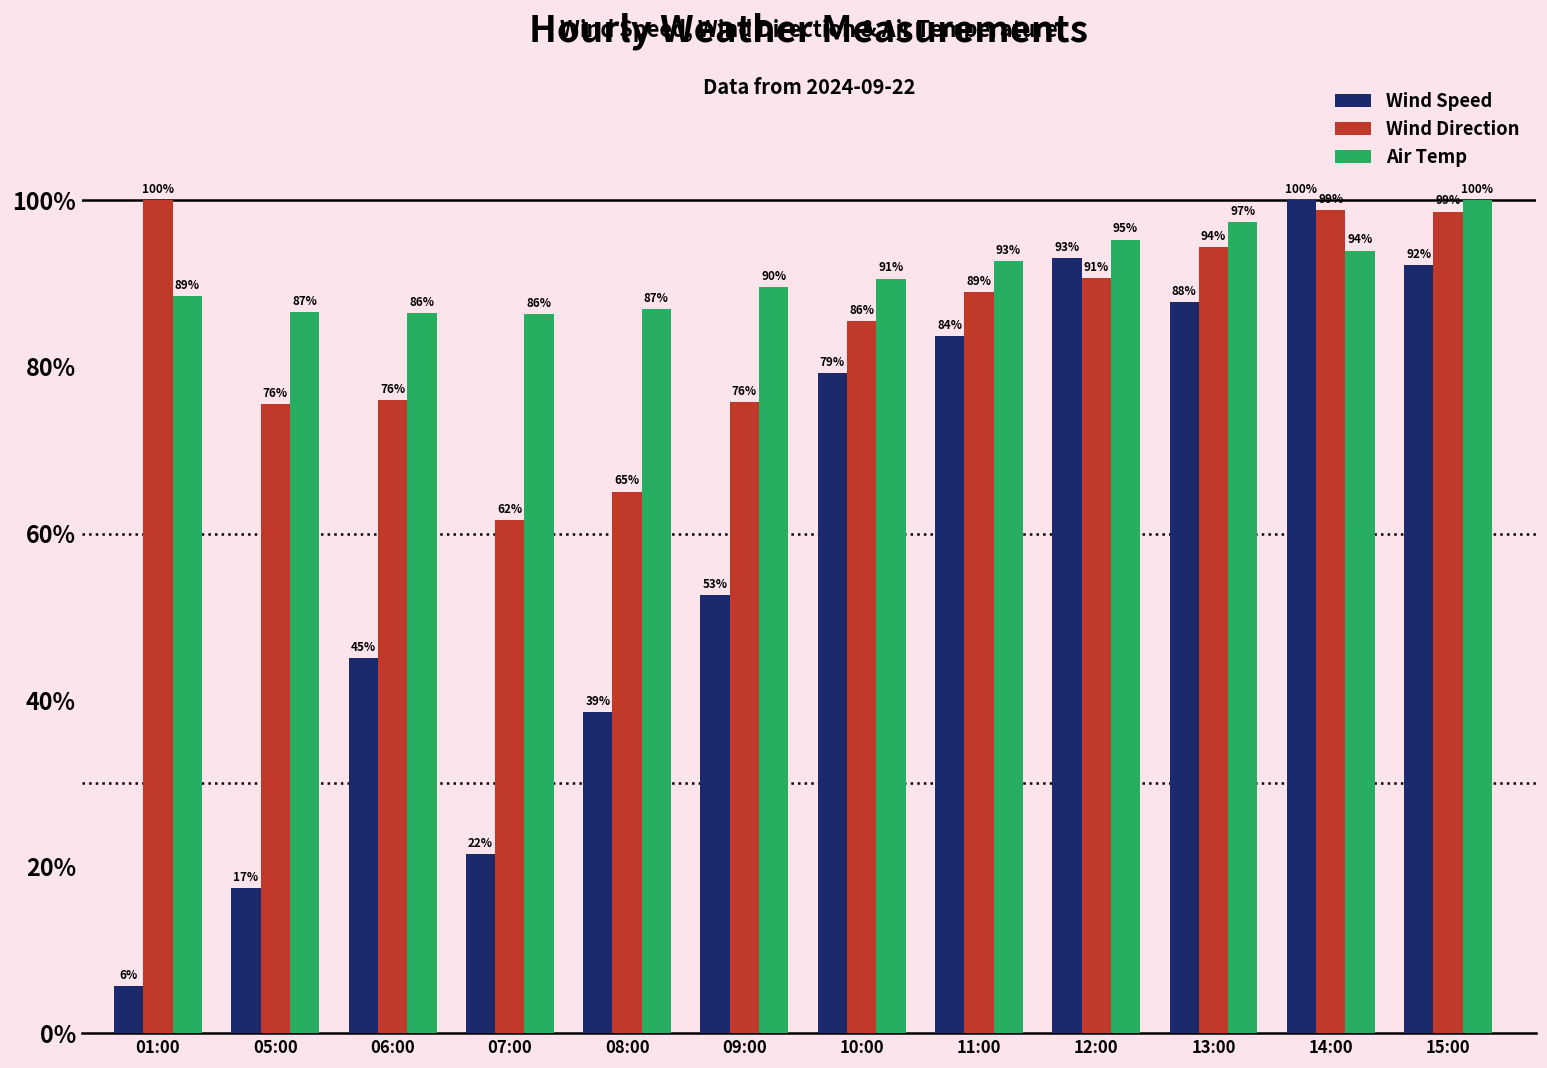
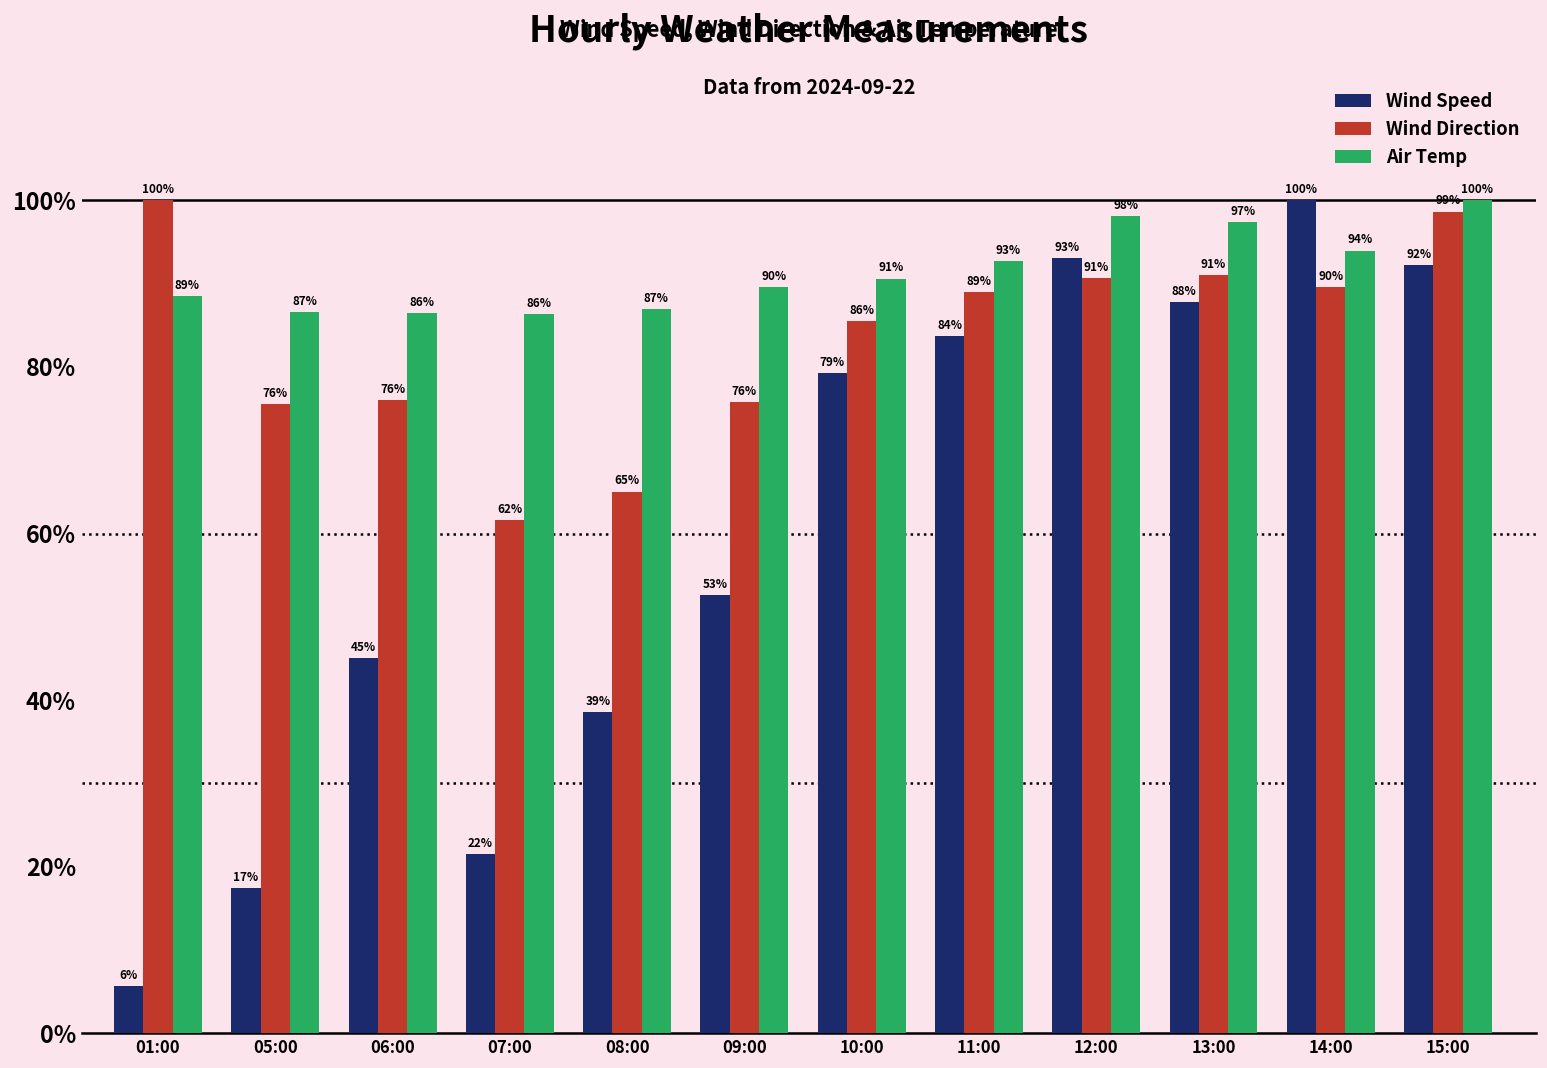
  {
    "Wind Speed": {
      "01:00": "6%",
      "05:00": "17%",
      "06:00": "45%",
      "07:00": "22%",
      "08:00": "39%",
      "09:00": "53%",
      "10:00": "79%",
      "11:00": "84%",
      "12:00": "93%",
      "13:00": "88%",
      "14:00": "100%",
      "15:00": "92%"
    },
    "Wind Direction": {
      "01:00": "100%",
      "05:00": "76%",
      "06:00": "76%",
      "07:00": "62%",
      "08:00": "65%",
      "09:00": "76%",
      "10:00": "86%",
      "11:00": "89%",
      "12:00": "91%",
-     "13:00": "94%",
-     "14:00": "99%",
+     "13:00": "91%",
+     "14:00": "90%",
      "15:00": "99%"
    },
    "Air Temp": {
      "01:00": "89%",
      "05:00": "87%",
      "06:00": "86%",
      "07:00": "86%",
      "08:00": "87%",
      "09:00": "90%",
      "10:00": "91%",
      "11:00": "93%",
-     "12:00": "95%",
+     "12:00": "98%",
      "13:00": "97%",
      "14:00": "94%",
      "15:00": "100%"
    }
  }
